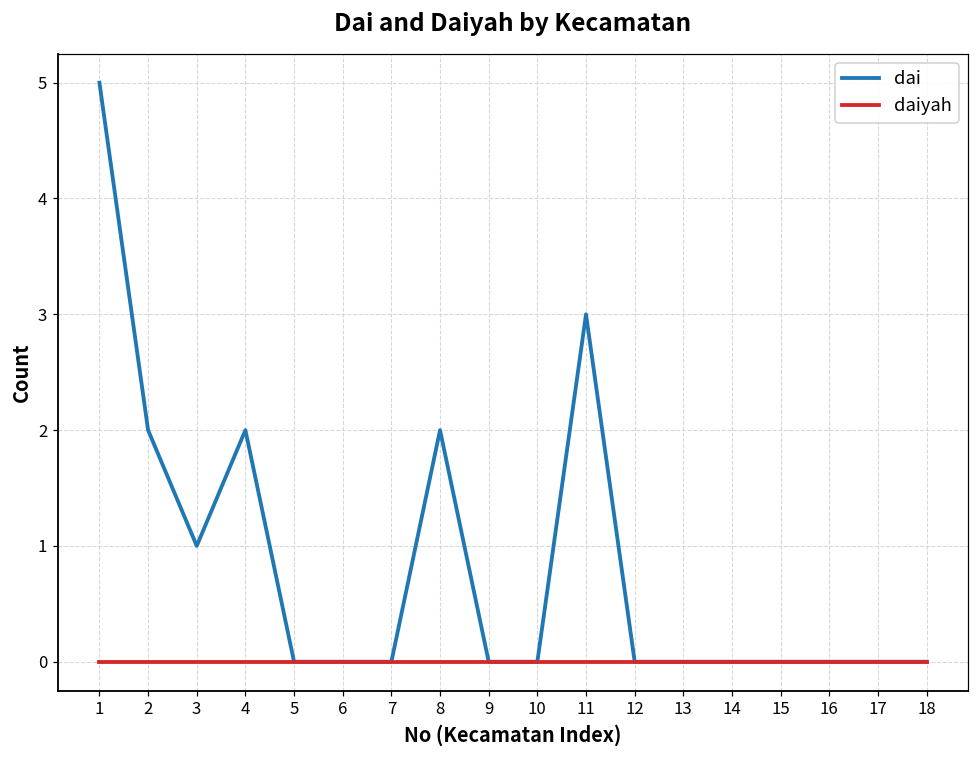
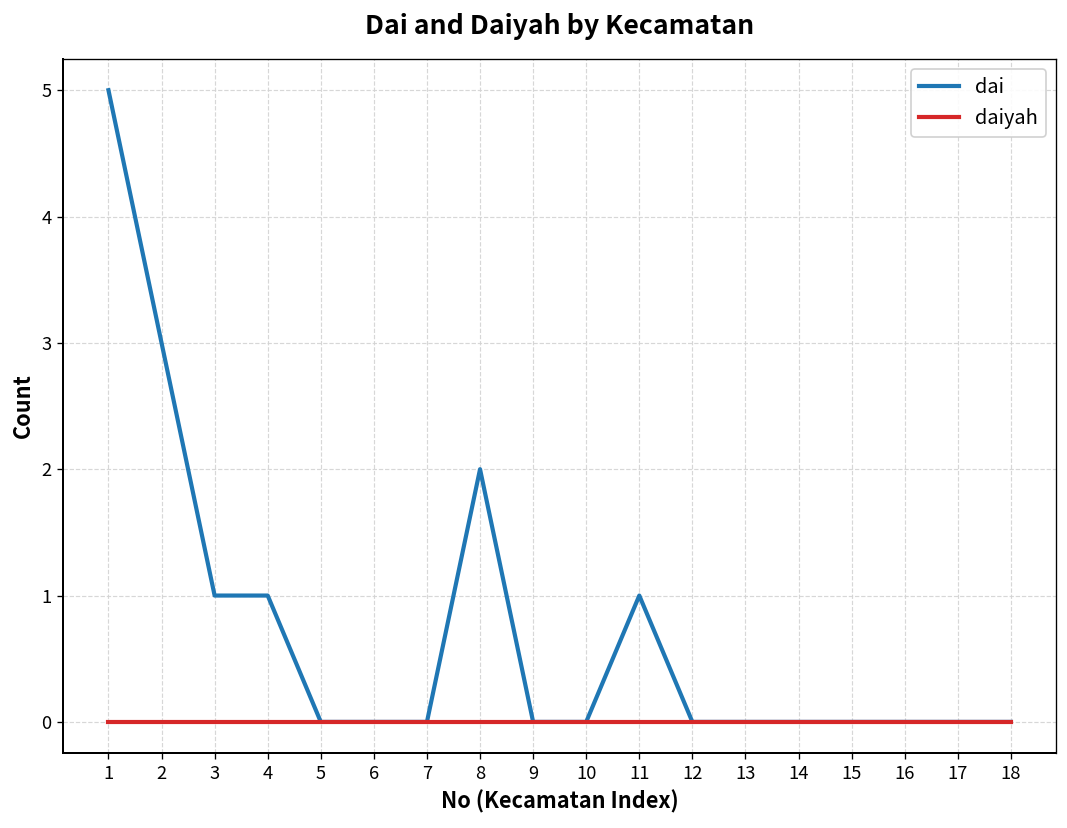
  {
    "dai": {
      "1": 5,
-     "2": 2,
+     "2": 3,
      "3": 1,
-     "4": 2,
+     "4": 1,
      "8": 2,
-     "11": 3
+     "11": 1
    },
    "daiyah": {
      "1": 0,
      "2": 0,
      "3": 0,
      "4": 0,
      "8": 0,
      "11": 0
    }
  }
